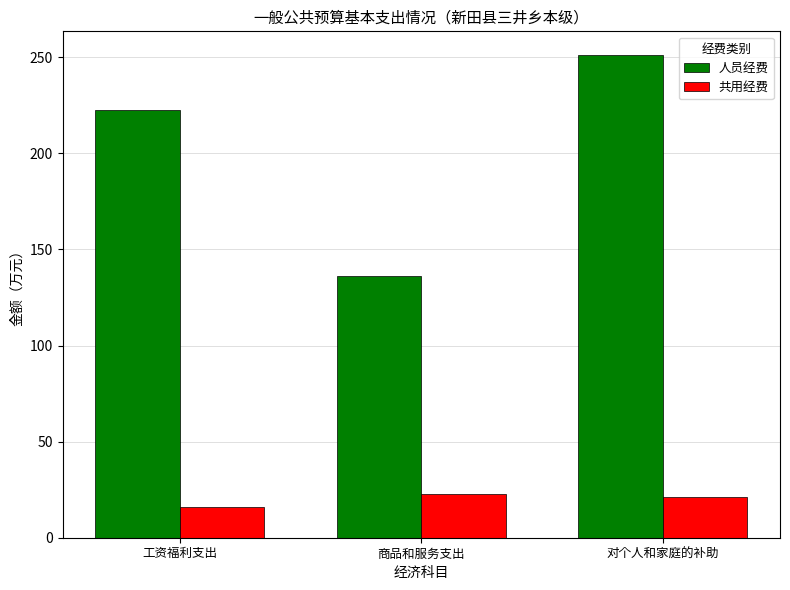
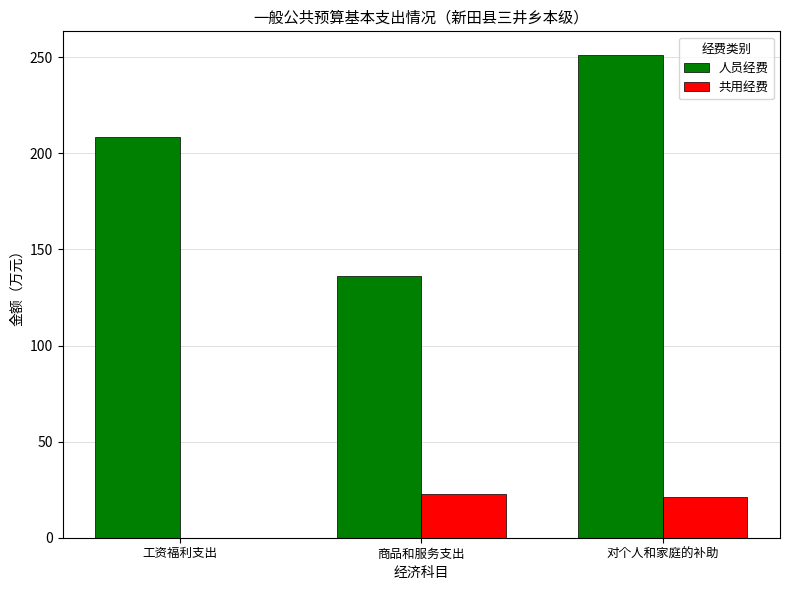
  {
    "人员经费": {
-     "工资福利支出": 223,
+     "工资福利支出": 209,
      "商品和服务支出": 136,
      "对个人和家庭的补助": 251
    },
    "共用经费": {
-     "工资福利支出": 16,
+     "工资福利支出": 0,
      "商品和服务支出": 23,
      "对个人和家庭的补助": 21
    }
  }
